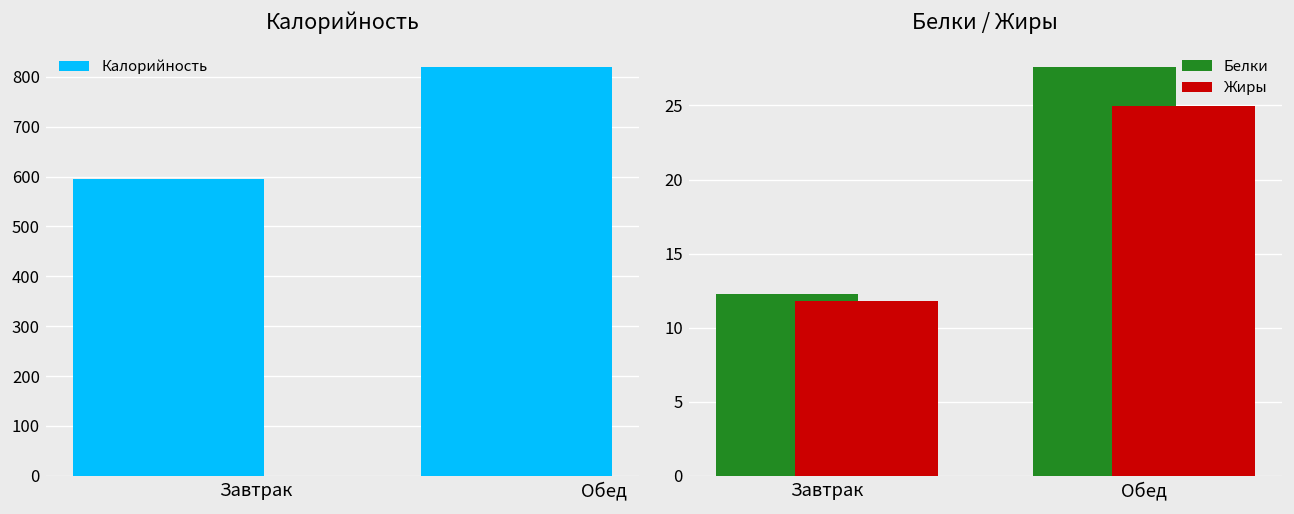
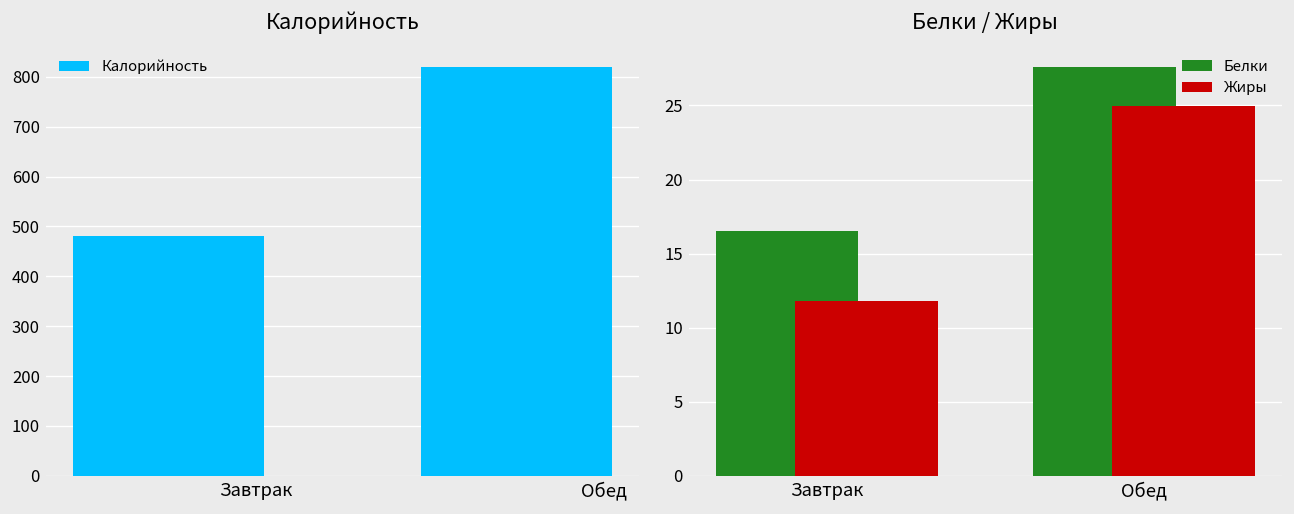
  {
    "Калорийность": {
-     "Завтрак": 600,
+     "Завтрак": 480,
      "Обед": 820
    },
    "Белки / Жиры": {
      "Белки": {
-       "Завтрак": 12.3,
+       "Завтрак": 16.5,
        "Обед": 27.6
      },
      "Жиры": {
        "Завтрак": 11.8,
        "Обед": 25.0
      }
    }
  }
